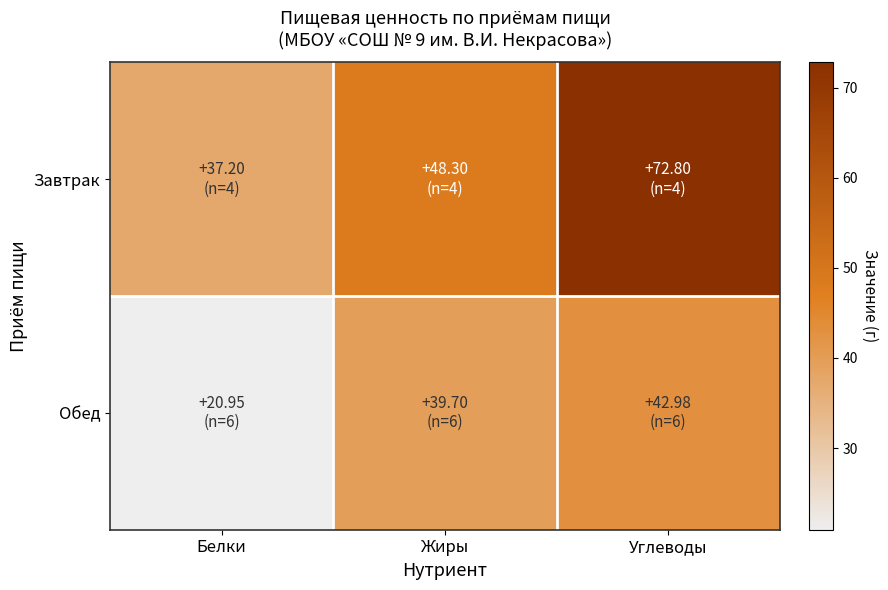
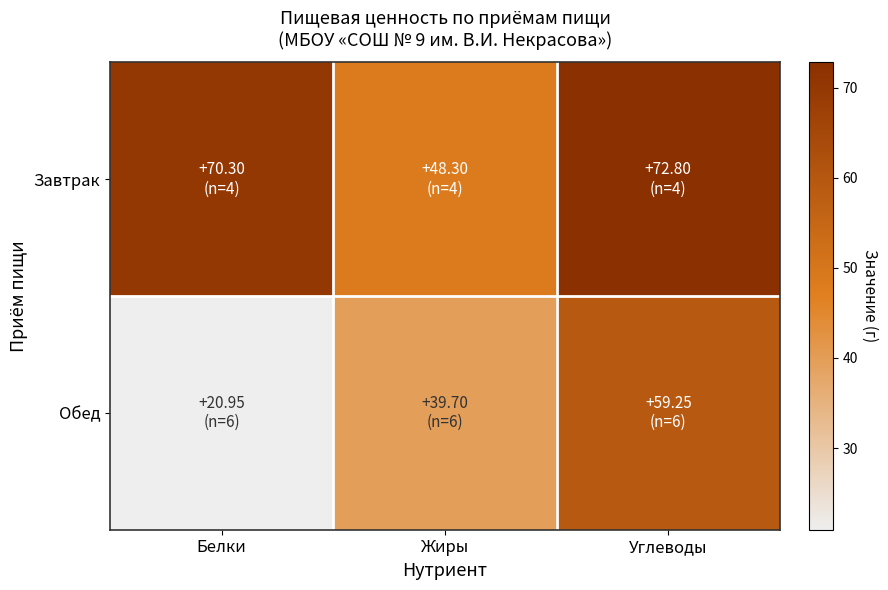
  {
    "Завтрак": {
-     "Белки": "+37.20"
+     "Белки": "+70.30"
    },
    "Обед": {
-     "Углеводы": "+42.98"
+     "Углеводы": "+59.25"
    }
  }
